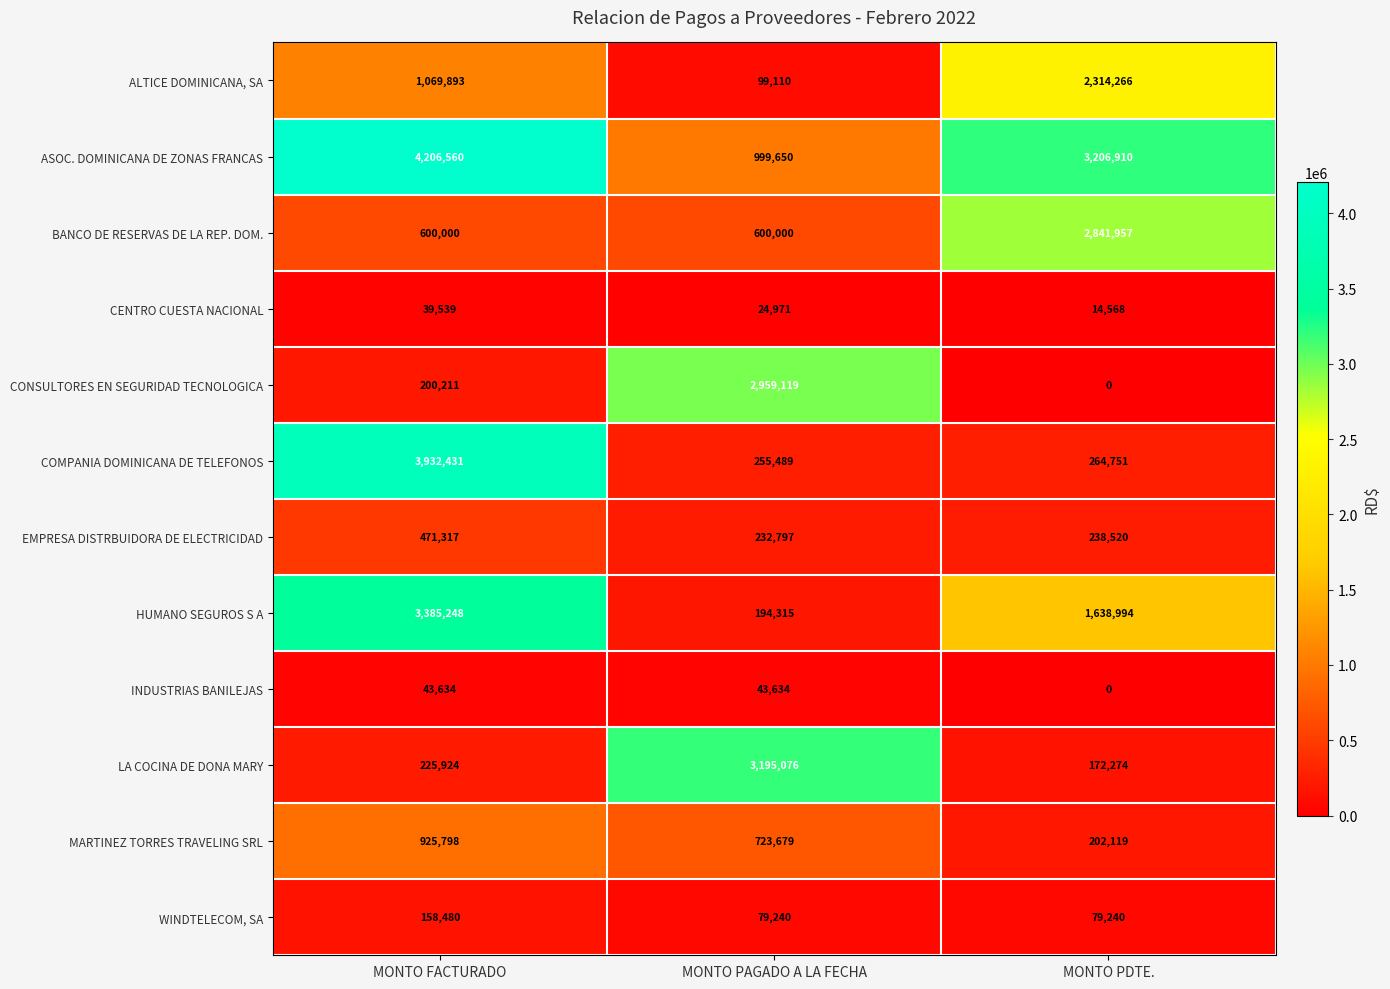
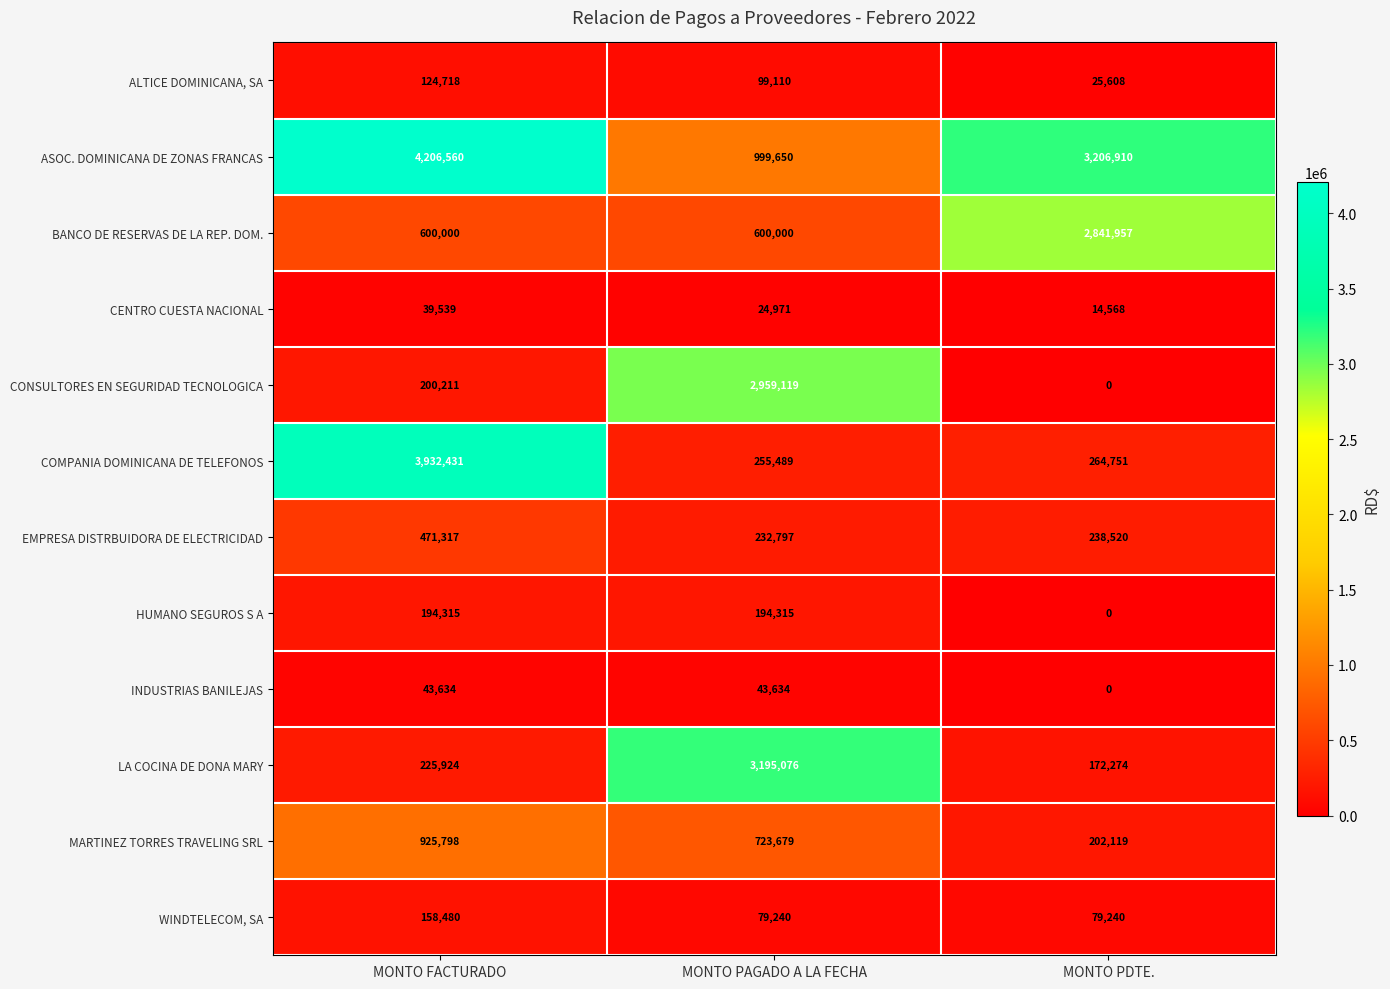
  {
    "ALTICE DOMINICANA, SA": {
-     "MONTO FACTURADO": "1,069,893",
+     "MONTO FACTURADO": "124,718",
      "MONTO PAGADO A LA FECHA": "99,110",
-     "MONTO PDTE.": "2,314,266"
+     "MONTO PDTE.": "25,608"
    },
    "ASOC. DOMINICANA DE ZONAS FRANCAS": {
      "MONTO FACTURADO": "4,206,560",
      "MONTO PAGADO A LA FECHA": "999,650",
      "MONTO PDTE.": "3,206,910"
    },
    "BANCO DE RESERVAS DE LA REP. DOM.": {
      "MONTO FACTURADO": "600,000",
      "MONTO PAGADO A LA FECHA": "600,000",
      "MONTO PDTE.": "2,841,957"
    },
    "CENTRO CUESTA NACIONAL": {
      "MONTO FACTURADO": "39,539",
      "MONTO PAGADO A LA FECHA": "24,971",
      "MONTO PDTE.": "14,568"
    },
    "CONSULTORES EN SEGURIDAD TECNOLOGICA": {
      "MONTO FACTURADO": "200,211",
      "MONTO PAGADO A LA FECHA": "2,959,119",
      "MONTO PDTE.": "0"
    },
    "COMPANIA DOMINICANA DE TELEFONOS": {
      "MONTO FACTURADO": "3,932,431",
      "MONTO PAGADO A LA FECHA": "255,489",
      "MONTO PDTE.": "264,751"
    },
    "EMPRESA DISTRBUIDORA DE ELECTRICIDAD": {
      "MONTO FACTURADO": "471,317",
      "MONTO PAGADO A LA FECHA": "232,797",
      "MONTO PDTE.": "238,520"
    },
    "HUMANO SEGUROS S A": {
-     "MONTO FACTURADO": "3,385,248",
+     "MONTO FACTURADO": "194,315",
      "MONTO PAGADO A LA FECHA": "194,315",
-     "MONTO PDTE.": "1,638,994"
+     "MONTO PDTE.": "0"
    },
    "INDUSTRIAS BANILEJAS": {
      "MONTO FACTURADO": "43,634",
      "MONTO PAGADO A LA FECHA": "43,634",
      "MONTO PDTE.": "0"
    },
    "LA COCINA DE DONA MARY": {
      "MONTO FACTURADO": "225,924",
      "MONTO PAGADO A LA FECHA": "3,195,076",
      "MONTO PDTE.": "172,274"
    },
    "MARTINEZ TORRES TRAVELING SRL": {
      "MONTO FACTURADO": "925,798",
      "MONTO PAGADO A LA FECHA": "723,679",
      "MONTO PDTE.": "202,119"
    },
    "WINDTELECOM, SA": {
      "MONTO FACTURADO": "158,480",
      "MONTO PAGADO A LA FECHA": "79,240",
      "MONTO PDTE.": "79,240"
    }
  }
